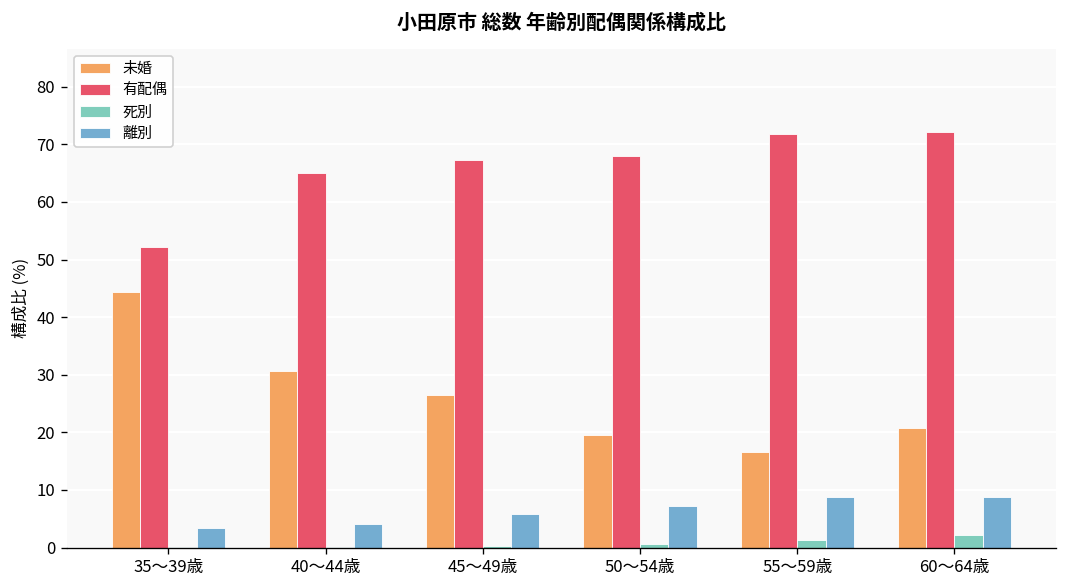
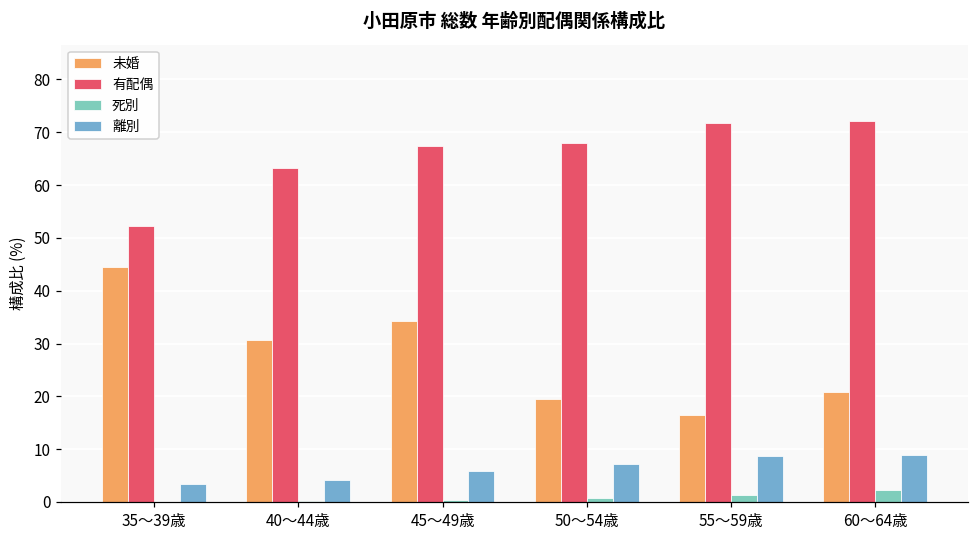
  {
    "未婚": {
      "35～39歳": 44,
      "40～44歳": 31,
-     "45～49歳": 26,
+     "45～49歳": 34,
      "50～54歳": 20,
      "55～59歳": 17,
      "60～64歳": 21
    },
    "有配偶": {
      "35～39歳": 52,
-     "40～44歳": 65,
+     "40～44歳": 63,
      "45～49歳": 67,
      "50～54歳": 68,
      "55～59歳": 72,
      "60～64歳": 72
    }
  }
